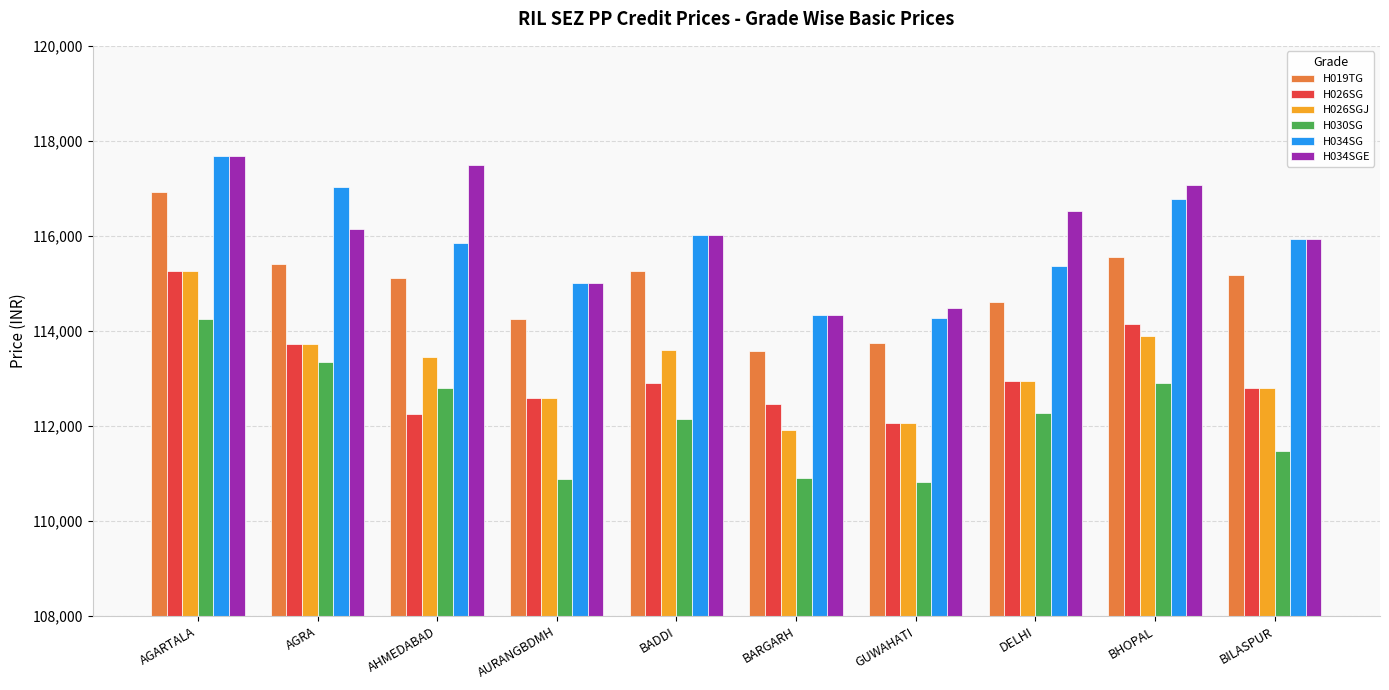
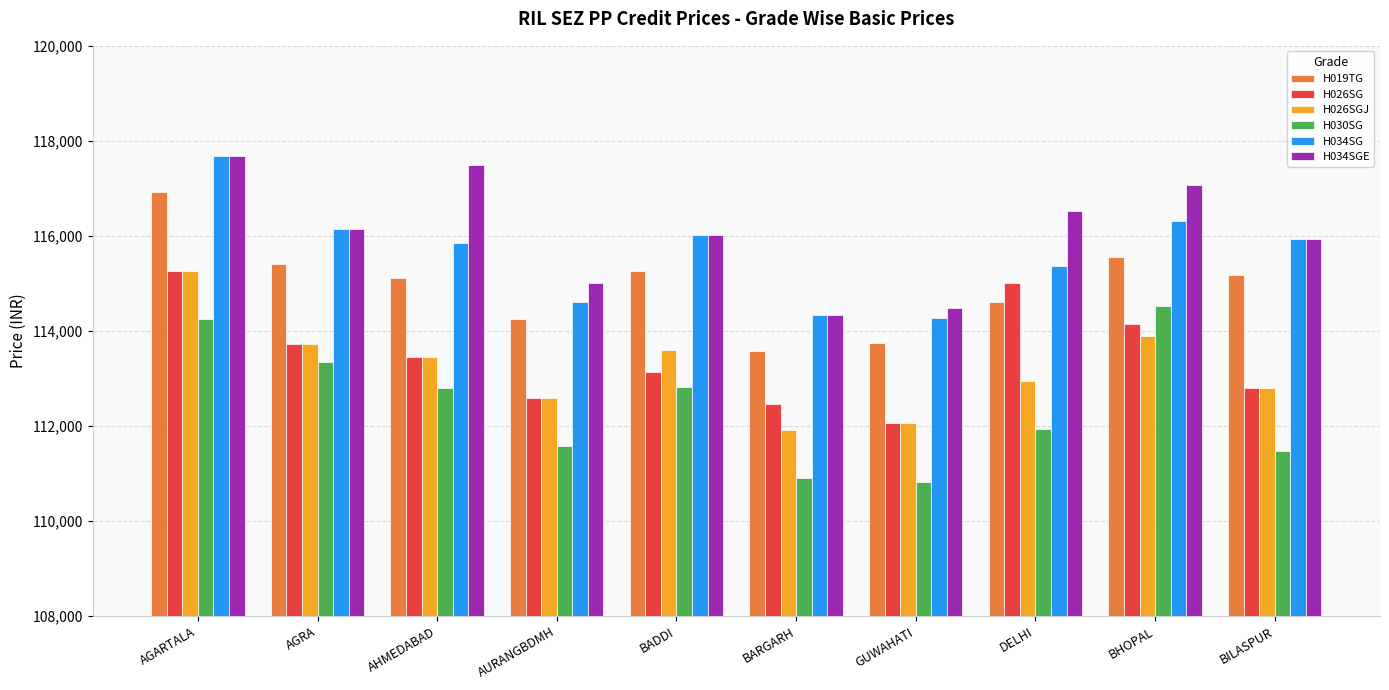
  {
    "H026SG": {
      "AGARTALA": "115,300",
      "AGRA": "113,700",
-     "AHMEDABAD": "112,200",
+     "AHMEDABAD": "113,400",
      "AURANGBDMH": "112,600",
-     "BADDI": "112,900",
+     "BADDI": "113,100",
      "BARGARH": "112,500",
      "GUWAHATI": "112,100",
-     "DELHI": "112,900",
+     "DELHI": "115,000",
      "BHOPAL": "114,100",
      "BILASPUR": "112,800"
    },
    "H030SG": {
      "AGARTALA": "114,300",
      "AGRA": "113,300",
      "AHMEDABAD": "112,800",
-     "AURANGBDMH": "110,900",
-     "BADDI": "112,100",
+     "AURANGBDMH": "111,600",
+     "BADDI": "112,800",
      "BARGARH": "110,900",
      "GUWAHATI": "110,800",
-     "DELHI": "112,300",
-     "BHOPAL": "112,900",
+     "DELHI": "111,900",
+     "BHOPAL": "114,500",
      "BILASPUR": "111,500"
    },
    "H034SG": {
      "AGARTALA": "117,700",
-     "AGRA": "117,000",
+     "AGRA": "116,100",
      "AHMEDABAD": "115,900",
-     "AURANGBDMH": "115,000",
+     "AURANGBDMH": "114,600",
      "BADDI": "116,000",
      "BARGARH": "114,300",
      "GUWAHATI": "114,300",
      "DELHI": "115,400",
-     "BHOPAL": "116,800",
+     "BHOPAL": "116,300",
      "BILASPUR": "115,900"
    },
    "H034SGE": {
      "AGARTALA": "117,700",
      "AGRA": "116,100",
      "AHMEDABAD": "117,500",
      "AURANGBDMH": "115,000",
      "BADDI": "116,000",
      "BARGARH": "114,300",
      "GUWAHATI": "114,500",
      "DELHI": "116,500",
      "BHOPAL": "117,100",
      "BILASPUR": "115,900"
    }
  }
